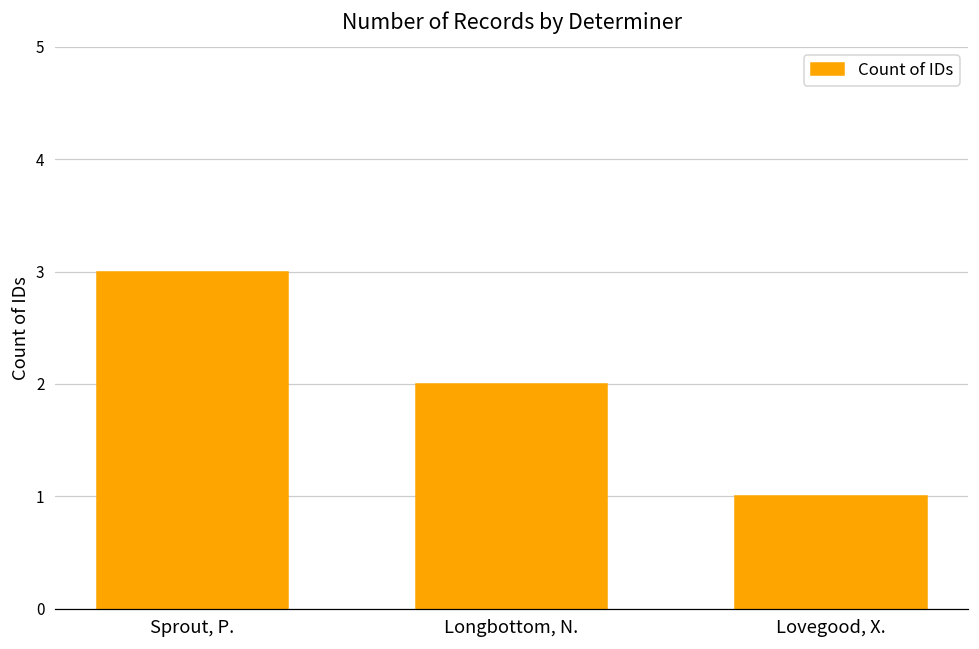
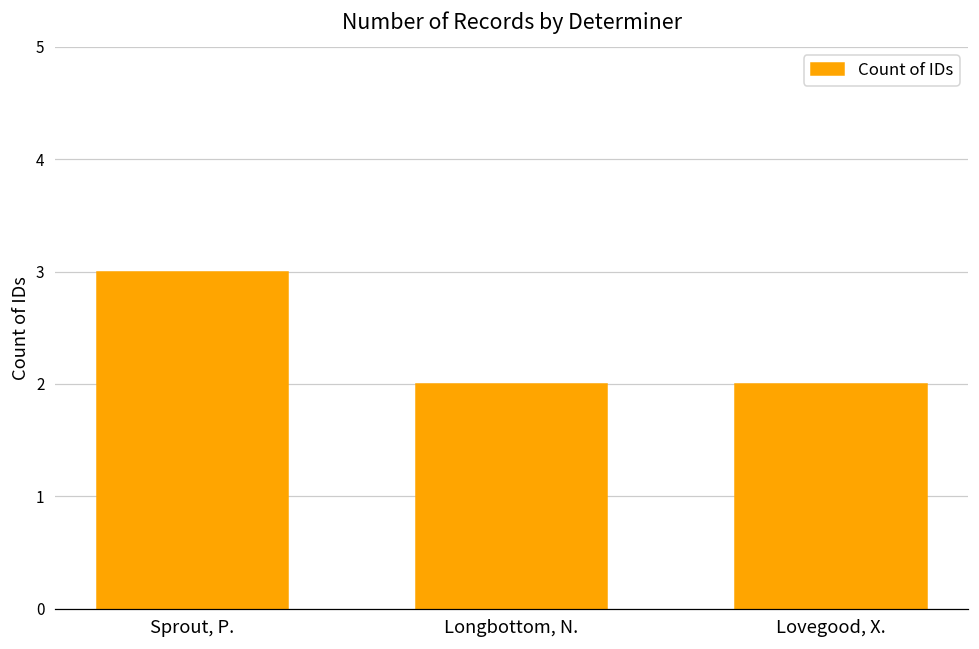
  {
    "Sprout, P.": 3,
    "Longbottom, N.": 2,
-   "Lovegood, X.": 1
+   "Lovegood, X.": 2
  }
